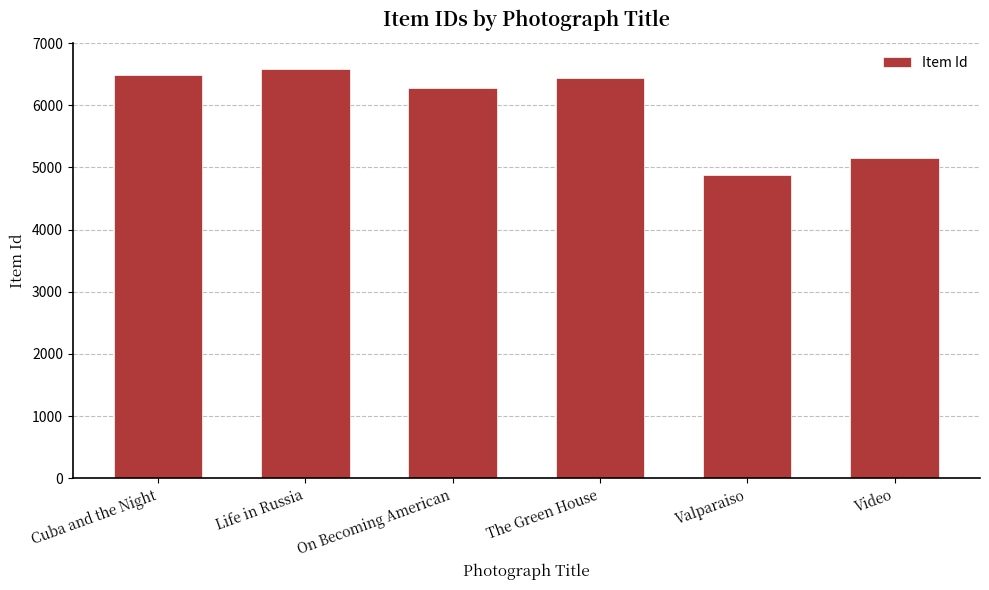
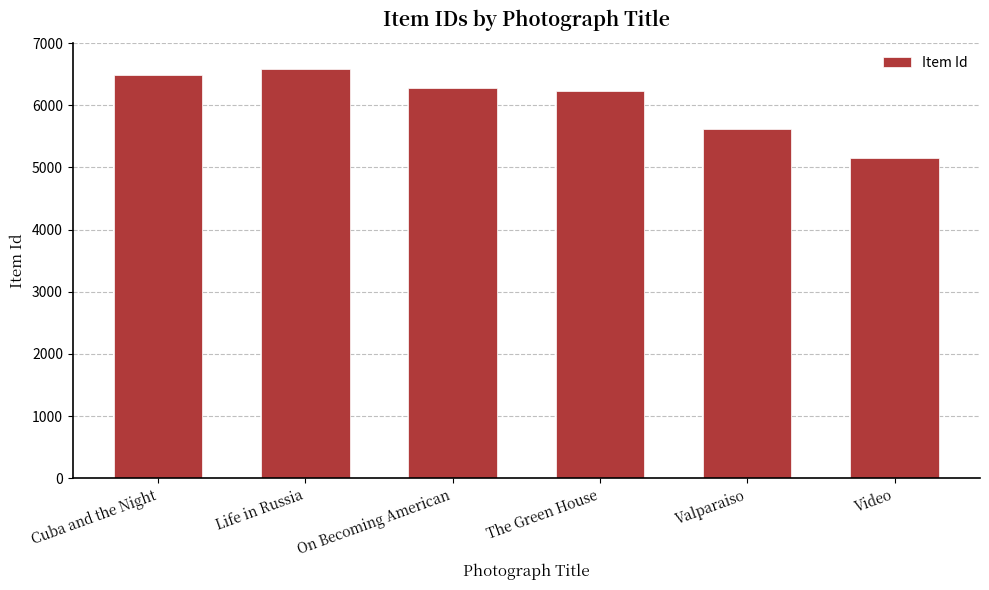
  {
    "Cuba and the Night": 6500,
    "Life in Russia": 6600,
    "On Becoming American": 6300,
-   "The Green House": 6400,
-   "Valparaiso": 4900,
+   "The Green House": 6200,
+   "Valparaiso": 5600,
    "Video": 5200
  }
